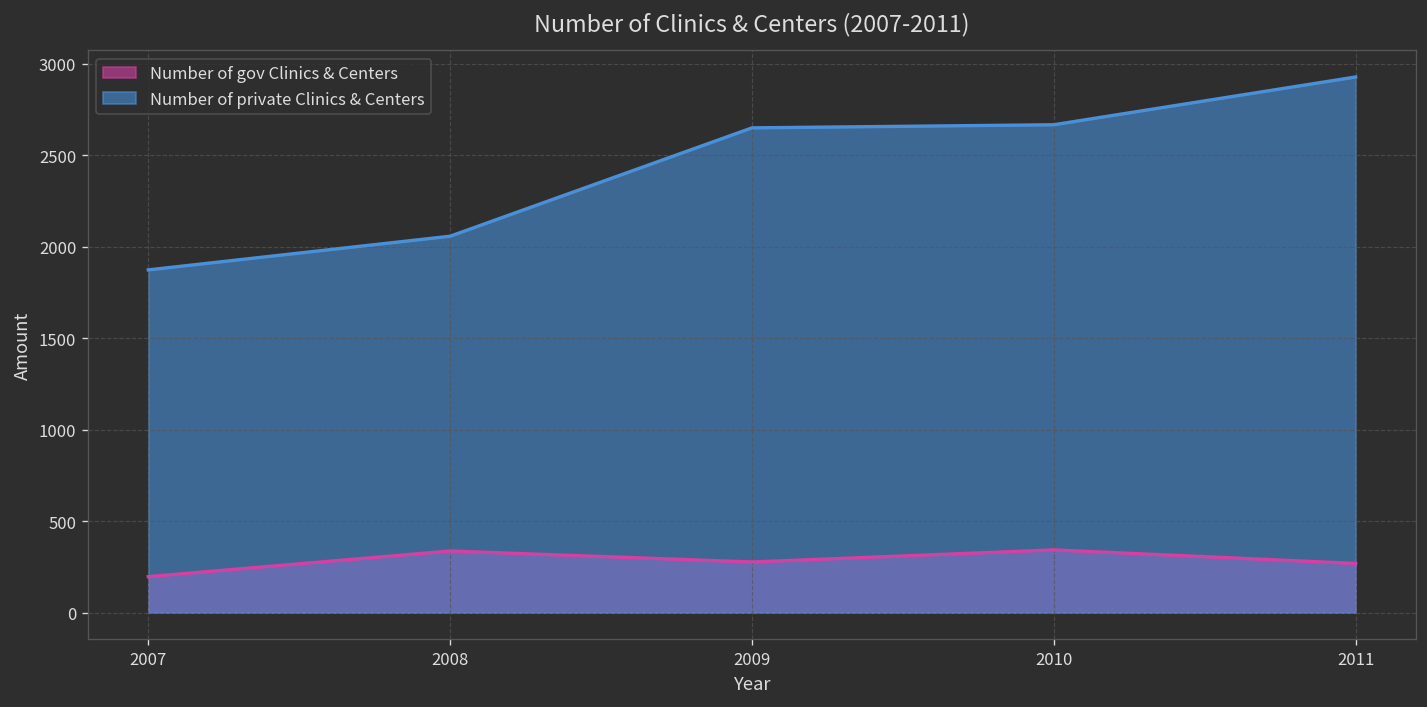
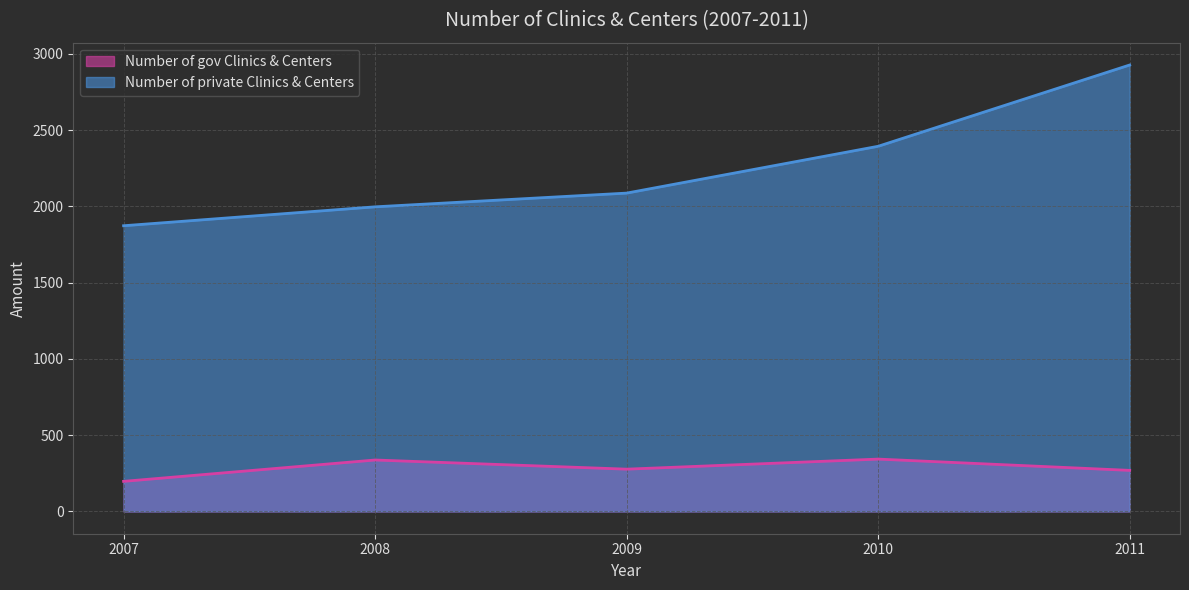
  {
    "Number of gov Clinics & Centers": {
      "2007": 200,
      "2008": 340,
      "2009": 280,
      "2010": 340,
      "2011": 270
    },
    "Number of private Clinics & Centers": {
      "2007": 1870,
-     "2008": 2060,
-     "2009": 2650,
-     "2010": 2670,
+     "2008": 2000,
+     "2009": 2090,
+     "2010": 2390,
      "2011": 2930
    }
  }
